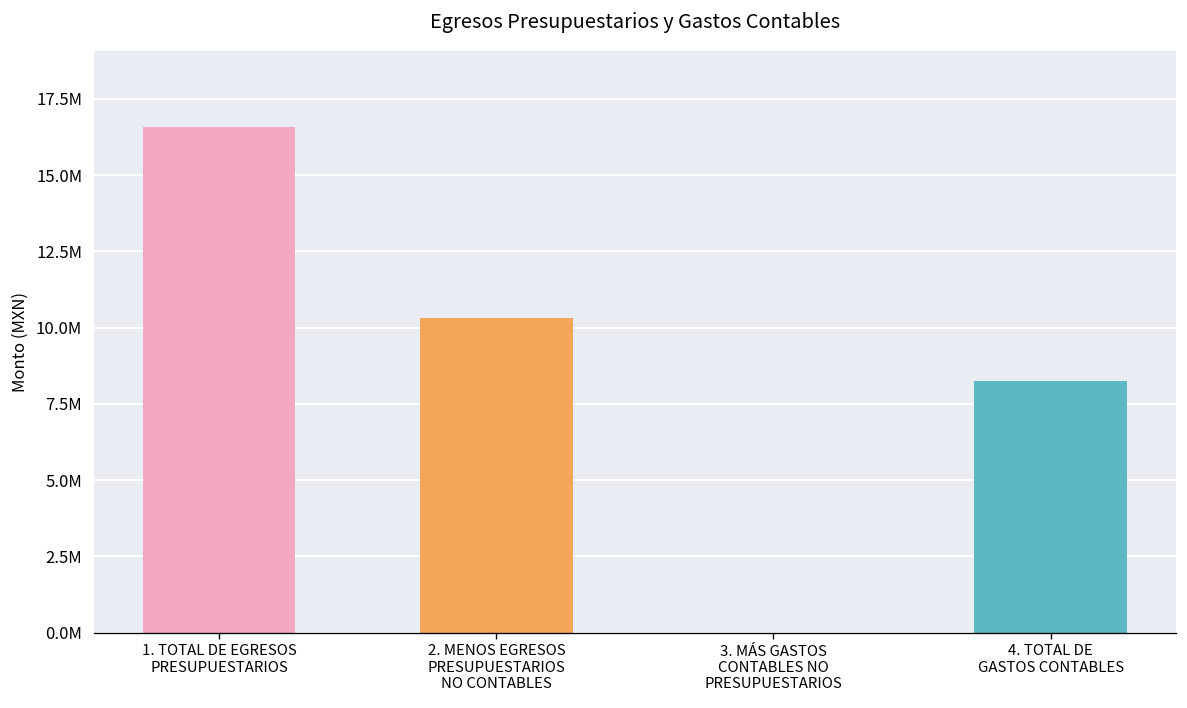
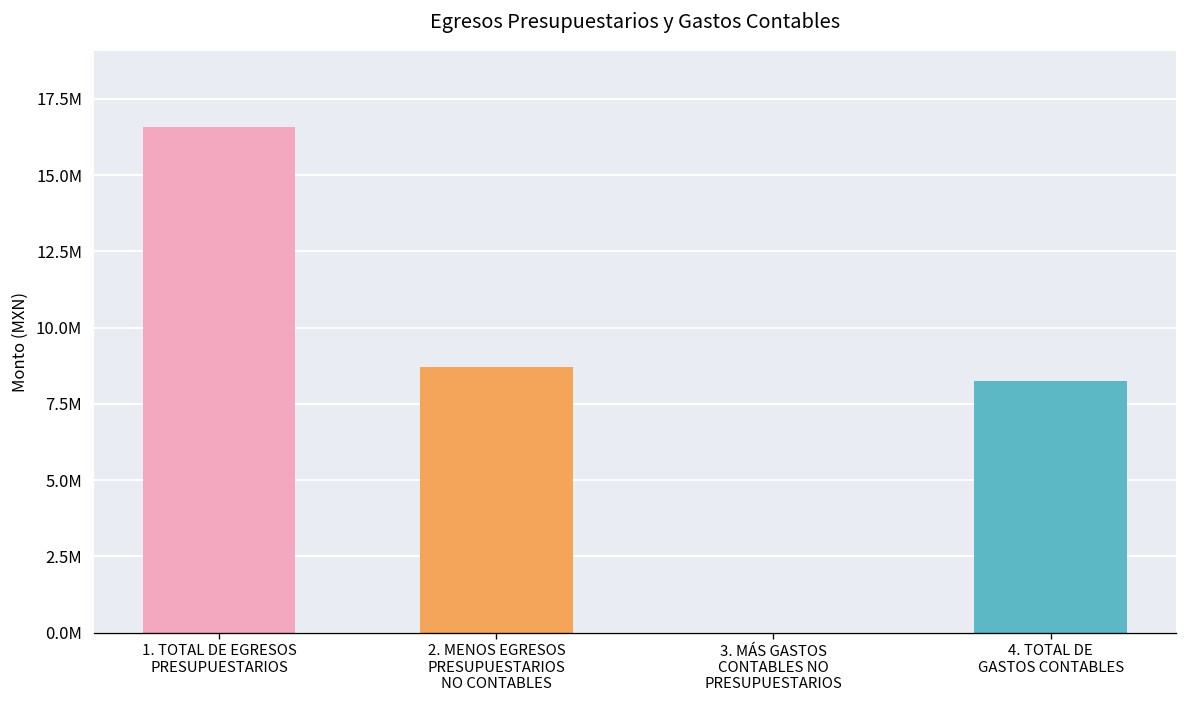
  {
    "1. TOTAL DE EGRESOS PRESUPUESTARIOS": 16600000,
-   "2. MENOS EGRESOS PRESUPUESTARIOS NO CONTABLES": 10300000,
+   "2. MENOS EGRESOS PRESUPUESTARIOS NO CONTABLES": 8700000,
    "3. MÁS GASTOS CONTABLES NO PRESUPUESTARIOS": 0,
    "4. TOTAL DE GASTOS CONTABLES": 8200000
  }
